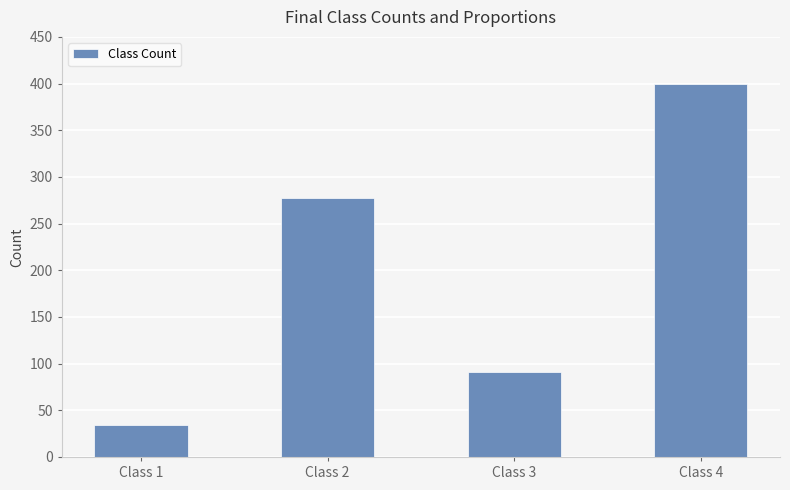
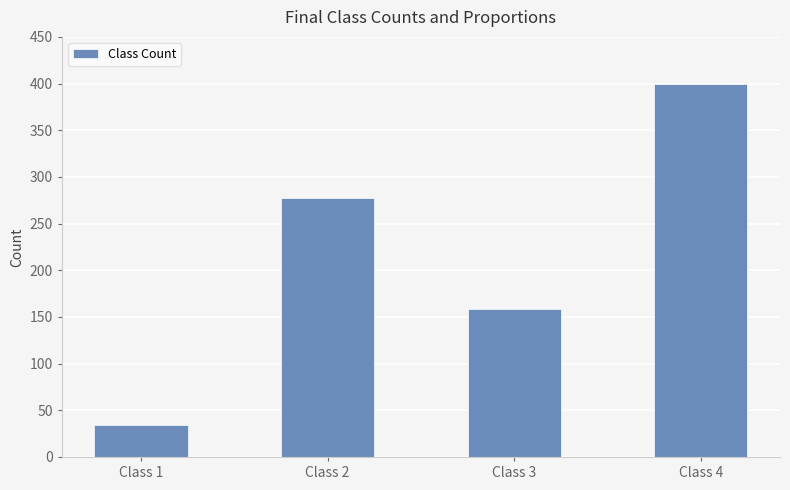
  {
    "Class 1": 30,
    "Class 2": 280,
-   "Class 3": 90,
+   "Class 3": 160,
    "Class 4": 400
  }
